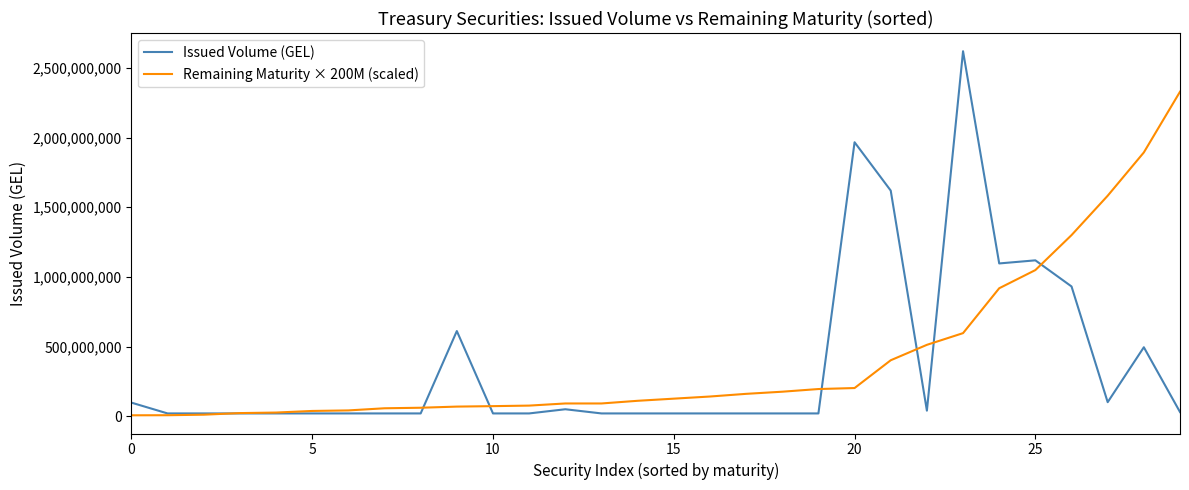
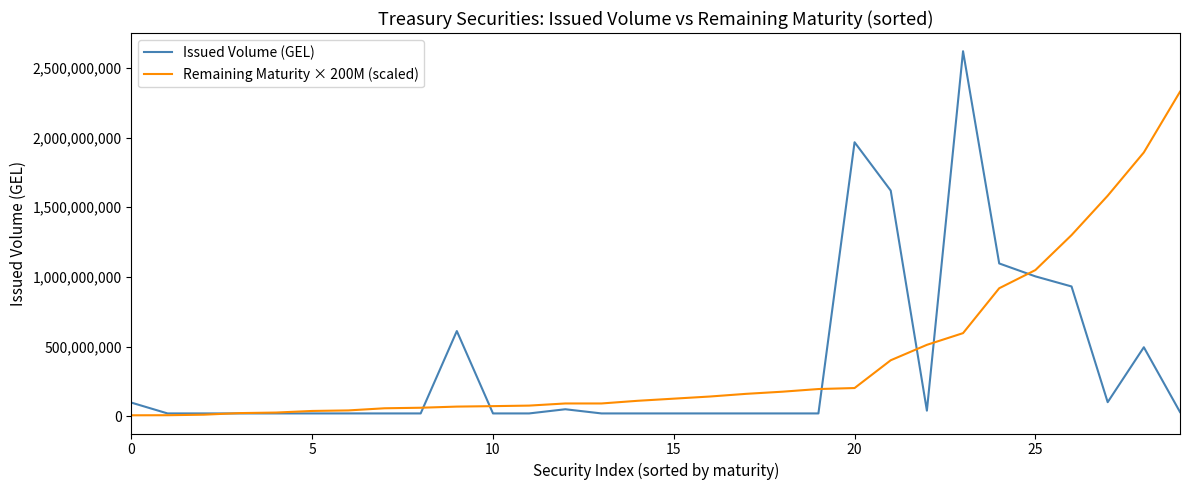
  {
    "Issued Volume (GEL)": {
      "0": "100,000,000",
      "10": "20,000,000",
      "15": "20,000,000",
      "20": "1,970,000,000",
-     "25": "1,120,000,000"
+     "25": "1,000,000,000"
    },
    "Remaining Maturity × 200M (scaled)": {
      "0": "10,000,000",
      "10": "70,000,000",
      "15": "130,000,000",
      "20": "200,000,000",
      "25": "1,050,000,000"
    }
  }
